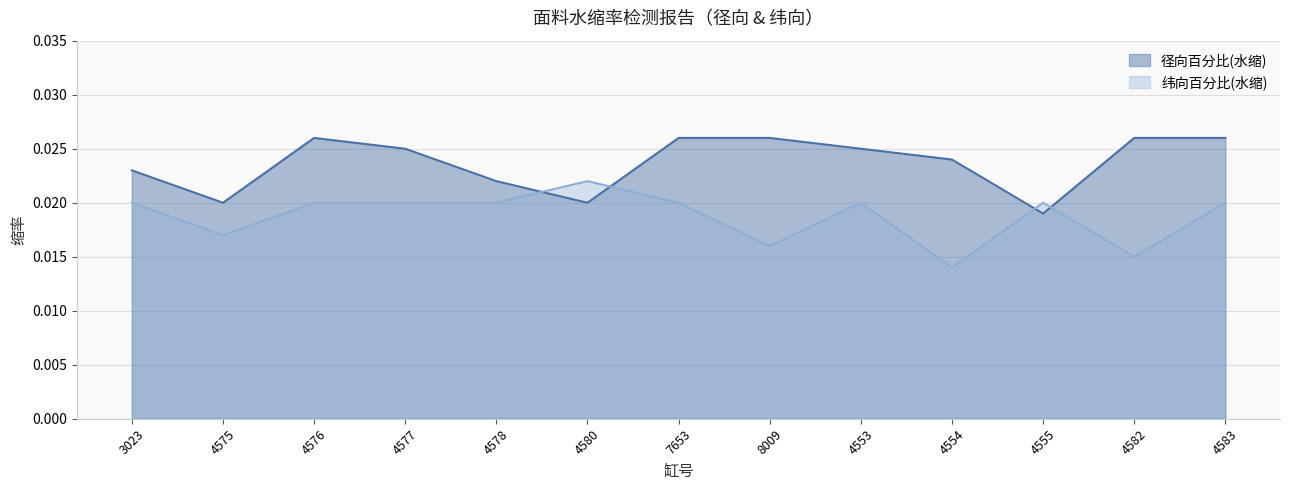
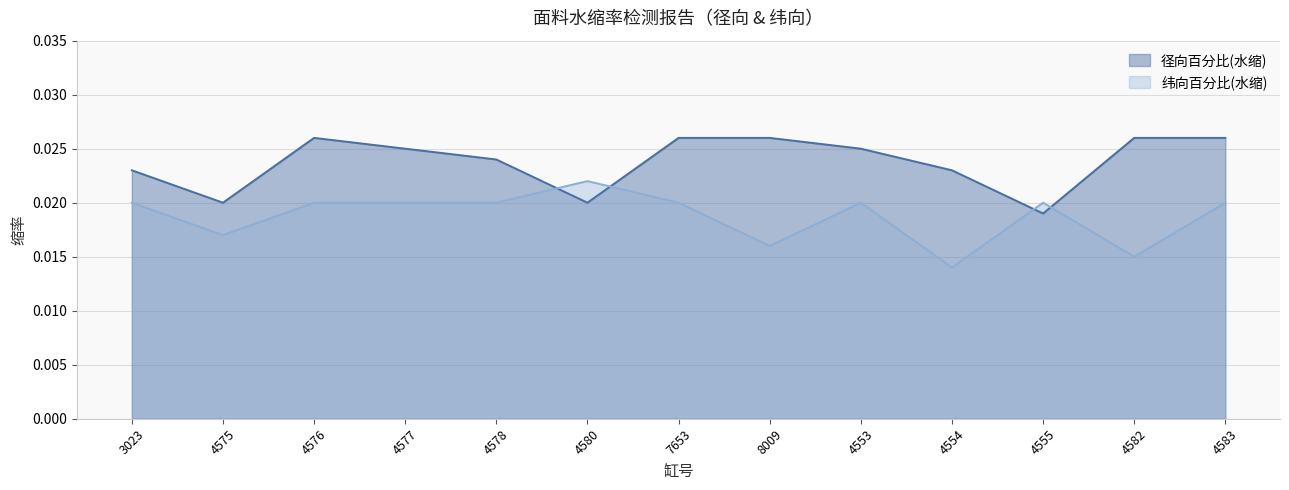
  {
    "径向百分比(水缩)": {
      "3023": 0.023,
      "4575": 0.020,
      "4576": 0.026,
      "4577": 0.025,
-     "4578": 0.022,
+     "4578": 0.024,
      "4580": 0.020,
      "7653": 0.026,
      "8009": 0.026,
      "4553": 0.025,
-     "4554": 0.024,
+     "4554": 0.023,
      "4555": 0.019,
      "4582": 0.026,
      "4583": 0.026
    },
    "纬向百分比(水缩)": {
      "3023": 0.020,
      "4575": 0.017,
      "4576": 0.020,
      "4577": 0.020,
      "4578": 0.020,
      "4580": 0.022,
      "7653": 0.020,
      "8009": 0.016,
      "4553": 0.020,
      "4554": 0.014,
      "4555": 0.020,
      "4582": 0.015,
      "4583": 0.020
    }
  }
